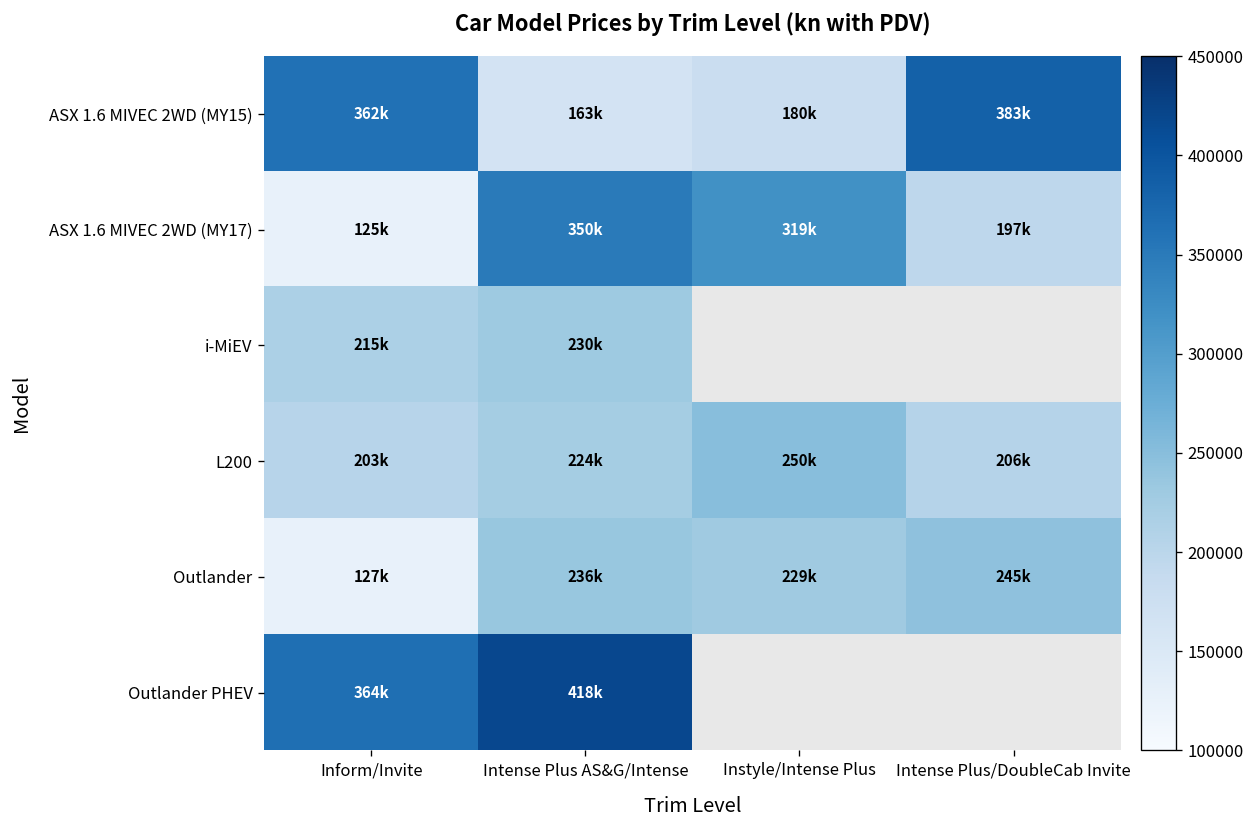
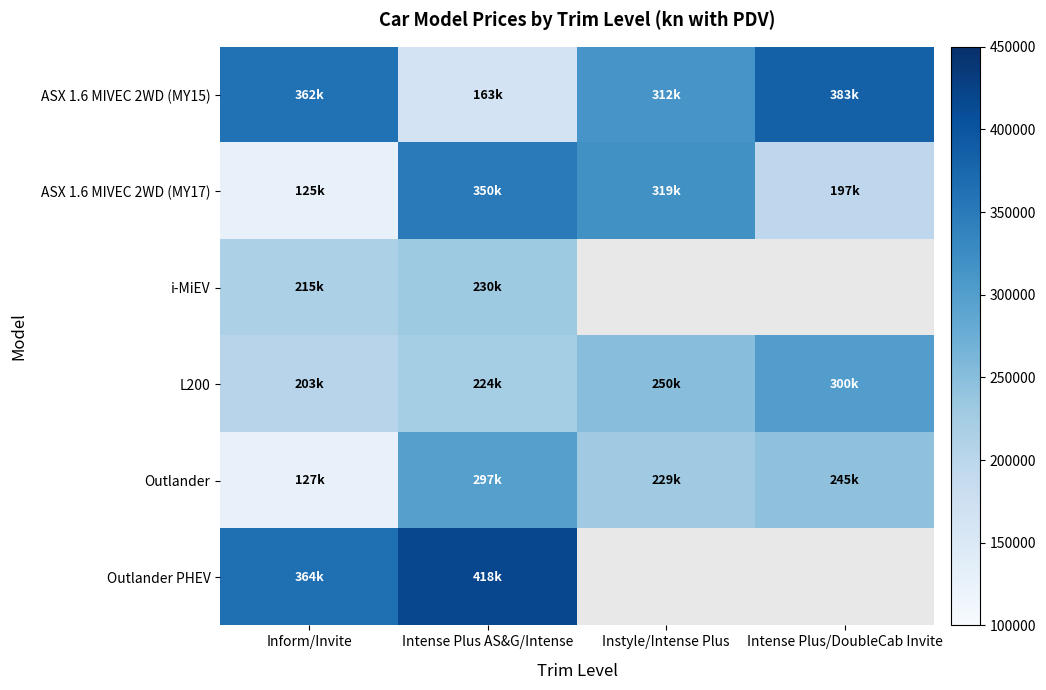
  {
    "ASX 1.6 MIVEC 2WD (MY15)": {
      "Inform/Invite": "362k",
      "Intense Plus AS&G/Intense": "163k",
-     "Instyle/Intense Plus": "180k",
+     "Instyle/Intense Plus": "312k",
      "Intense Plus/DoubleCab Invite": "383k"
    },
    "ASX 1.6 MIVEC 2WD (MY17)": {
      "Inform/Invite": "125k",
      "Intense Plus AS&G/Intense": "350k",
      "Instyle/Intense Plus": "319k",
      "Intense Plus/DoubleCab Invite": "197k"
    },
    "i-MiEV": {
      "Inform/Invite": "215k",
      "Intense Plus AS&G/Intense": "230k"
    },
    "L200": {
      "Inform/Invite": "203k",
      "Intense Plus AS&G/Intense": "224k",
      "Instyle/Intense Plus": "250k",
-     "Intense Plus/DoubleCab Invite": "206k"
+     "Intense Plus/DoubleCab Invite": "300k"
    },
    "Outlander": {
      "Inform/Invite": "127k",
-     "Intense Plus AS&G/Intense": "236k",
+     "Intense Plus AS&G/Intense": "297k",
      "Instyle/Intense Plus": "229k",
      "Intense Plus/DoubleCab Invite": "245k"
    },
    "Outlander PHEV": {
      "Inform/Invite": "364k",
      "Intense Plus AS&G/Intense": "418k"
    }
  }
